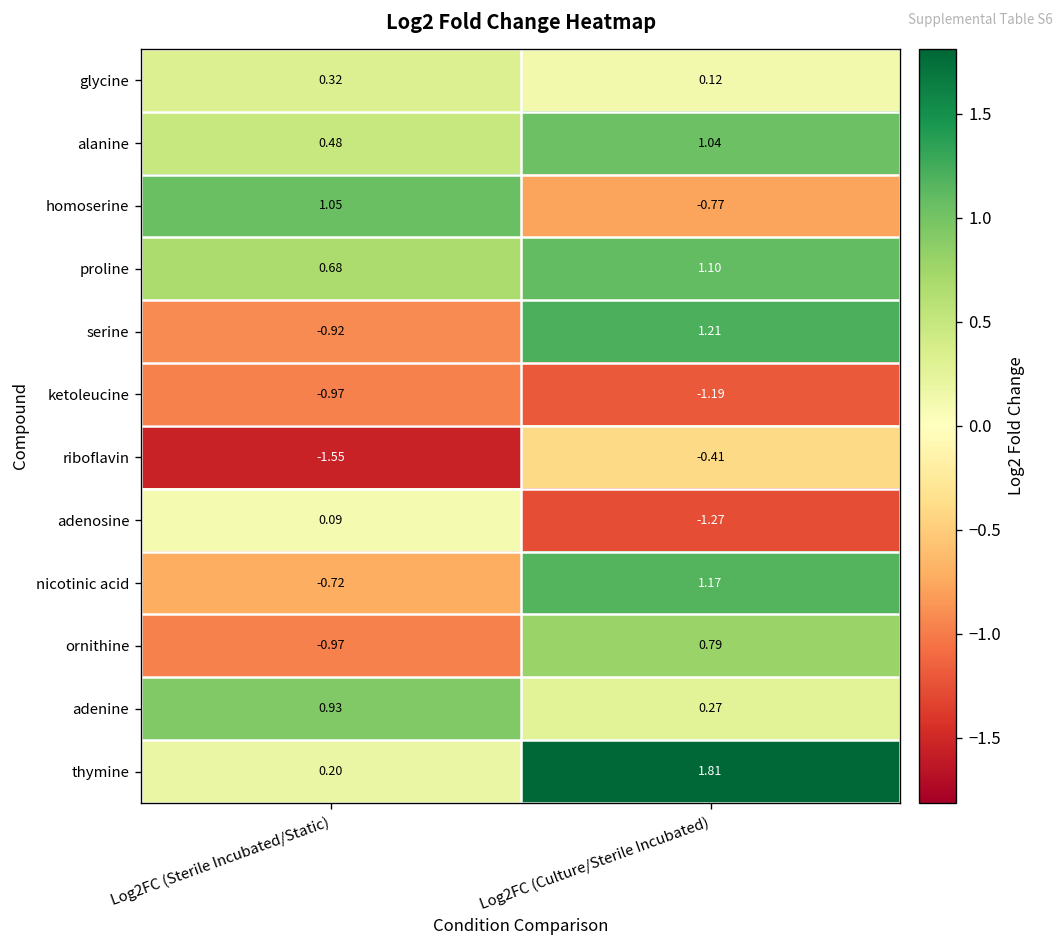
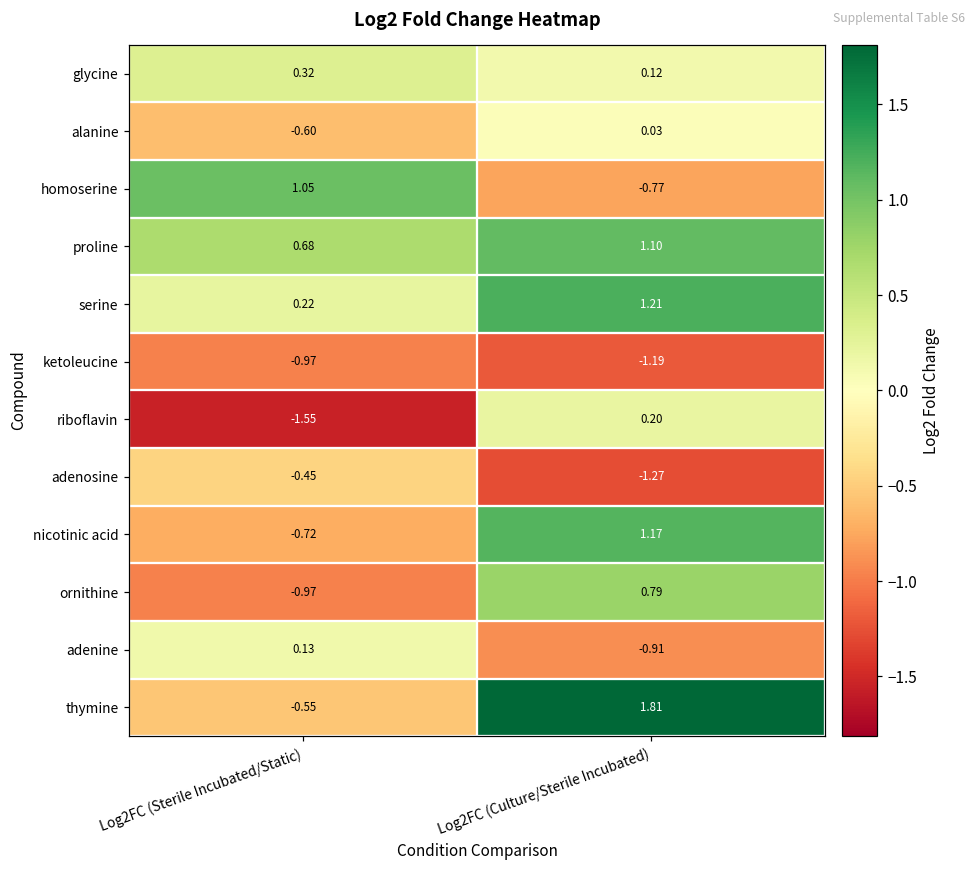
  {
    "glycine": {
      "Log2FC (Sterile Incubated/Static)": 0.32,
      "Log2FC (Culture/Sterile Incubated)": 0.12
    },
    "alanine": {
-     "Log2FC (Sterile Incubated/Static)": 0.48,
-     "Log2FC (Culture/Sterile Incubated)": 1.04
+     "Log2FC (Sterile Incubated/Static)": -0.60,
+     "Log2FC (Culture/Sterile Incubated)": 0.03
    },
    "homoserine": {
      "Log2FC (Sterile Incubated/Static)": 1.05,
      "Log2FC (Culture/Sterile Incubated)": -0.77
    },
    "proline": {
      "Log2FC (Sterile Incubated/Static)": 0.68,
      "Log2FC (Culture/Sterile Incubated)": 1.10
    },
    "serine": {
-     "Log2FC (Sterile Incubated/Static)": -0.92,
+     "Log2FC (Sterile Incubated/Static)": 0.22,
      "Log2FC (Culture/Sterile Incubated)": 1.21
    },
    "ketoleucine": {
      "Log2FC (Sterile Incubated/Static)": -0.97,
      "Log2FC (Culture/Sterile Incubated)": -1.19
    },
    "riboflavin": {
      "Log2FC (Sterile Incubated/Static)": -1.55,
-     "Log2FC (Culture/Sterile Incubated)": -0.41
+     "Log2FC (Culture/Sterile Incubated)": 0.20
    },
    "adenosine": {
-     "Log2FC (Sterile Incubated/Static)": 0.09,
+     "Log2FC (Sterile Incubated/Static)": -0.45,
      "Log2FC (Culture/Sterile Incubated)": -1.27
    },
    "nicotinic acid": {
      "Log2FC (Sterile Incubated/Static)": -0.72,
      "Log2FC (Culture/Sterile Incubated)": 1.17
    },
    "ornithine": {
      "Log2FC (Sterile Incubated/Static)": -0.97,
      "Log2FC (Culture/Sterile Incubated)": 0.79
    },
    "adenine": {
-     "Log2FC (Sterile Incubated/Static)": 0.93,
-     "Log2FC (Culture/Sterile Incubated)": 0.27
+     "Log2FC (Sterile Incubated/Static)": 0.13,
+     "Log2FC (Culture/Sterile Incubated)": -0.91
    },
    "thymine": {
-     "Log2FC (Sterile Incubated/Static)": 0.20,
+     "Log2FC (Sterile Incubated/Static)": -0.55,
      "Log2FC (Culture/Sterile Incubated)": 1.81
    }
  }
